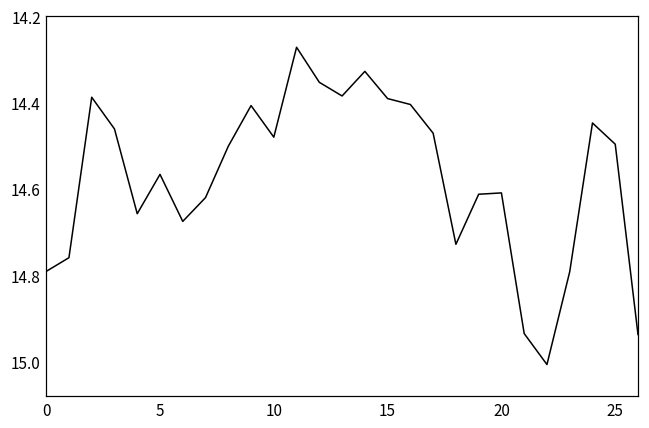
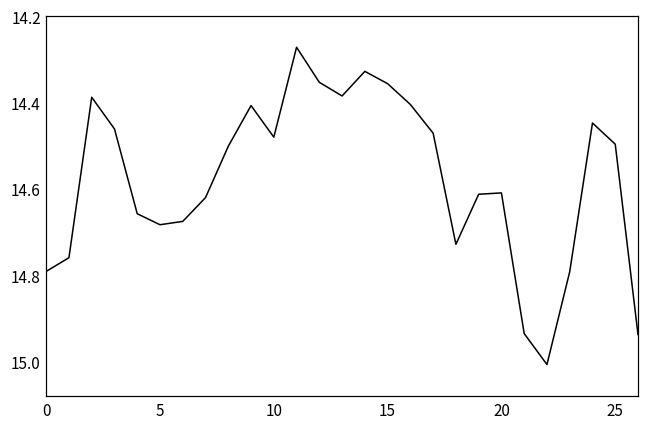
  {
    "0": 14.79,
-   "5": 14.57,
+   "5": 14.68,
    "10": 14.48,
-   "15": 14.39,
+   "15": 14.36,
    "20": 14.61,
    "25": 14.50
  }
